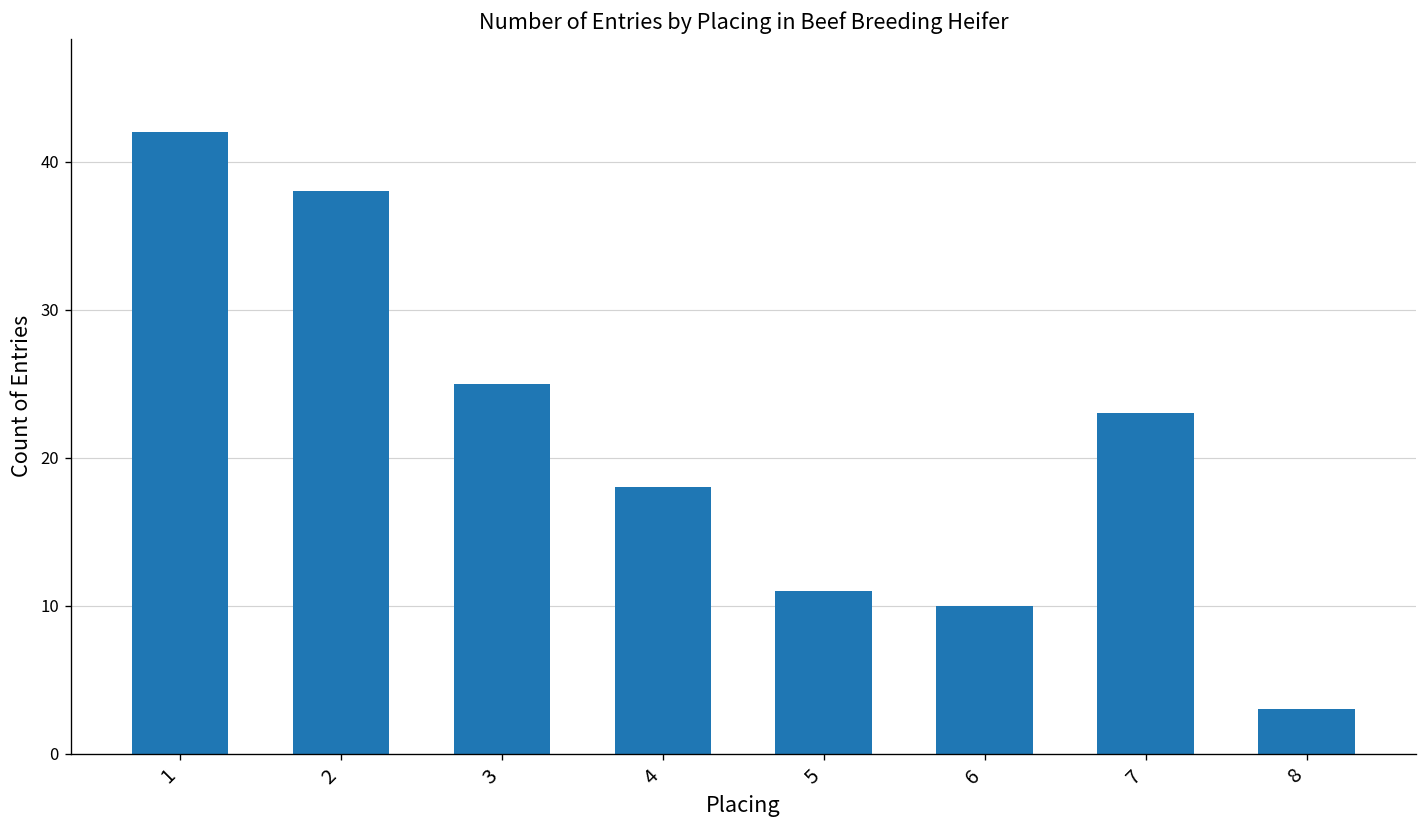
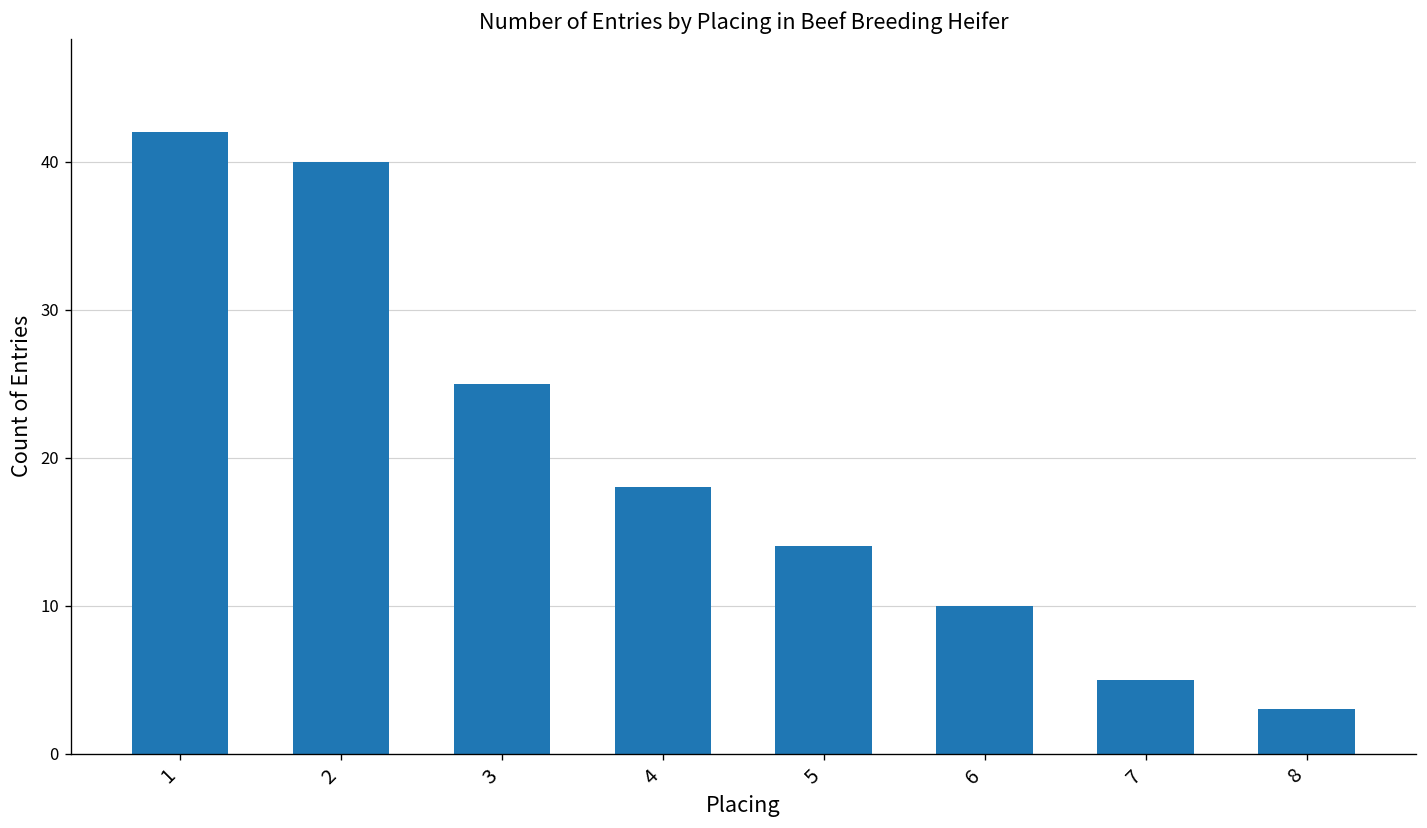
  {
    "1": 42,
-   "2": 38,
+   "2": 40,
    "3": 25,
    "4": 18,
-   "5": 11,
+   "5": 14,
    "6": 10,
-   "7": 23,
+   "7": 5,
    "8": 3
  }
